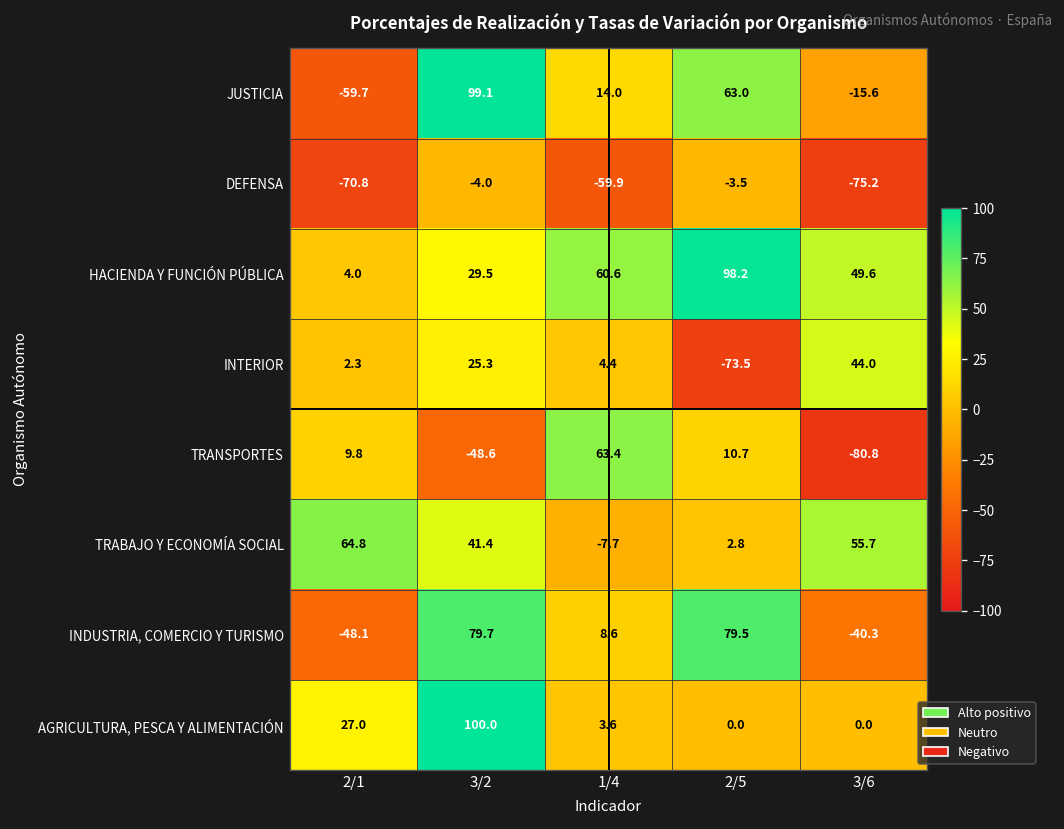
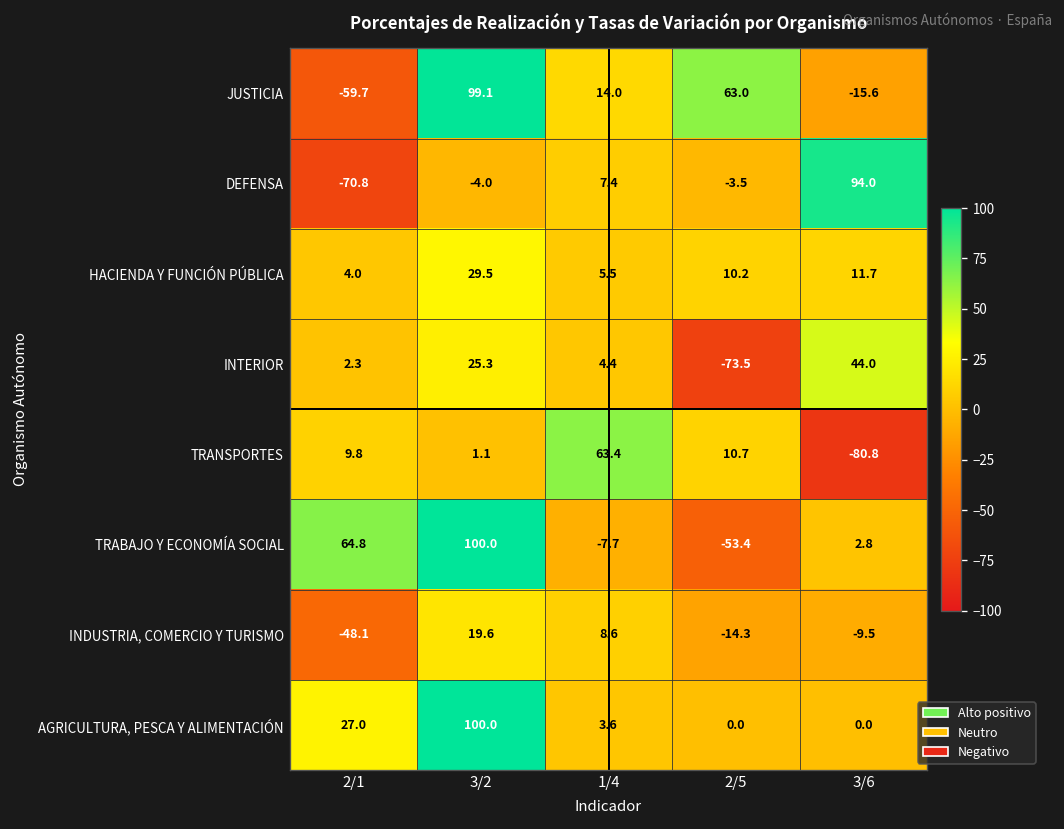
  {
    "JUSTICIA": {
      "2/1": -59.7,
      "3/2": 99.1,
      "1/4": 14.0,
      "2/5": 63.0,
      "3/6": -15.6
    },
    "DEFENSA": {
      "2/1": -70.8,
      "3/2": -4.0,
-     "1/4": -59.9,
+     "1/4": 7.4,
      "2/5": -3.5,
-     "3/6": -75.2
+     "3/6": 94.0
    },
    "HACIENDA Y FUNCIÓN PÚBLICA": {
      "2/1": 4.0,
      "3/2": 29.5,
-     "1/4": 60.6,
-     "2/5": 98.2,
-     "3/6": 49.6
+     "1/4": 5.5,
+     "2/5": 10.2,
+     "3/6": 11.7
    },
    "INTERIOR": {
      "2/1": 2.3,
      "3/2": 25.3,
      "1/4": 4.4,
      "2/5": -73.5,
      "3/6": 44.0
    },
    "TRANSPORTES": {
      "2/1": 9.8,
-     "3/2": -48.6,
+     "3/2": 1.1,
      "1/4": 63.4,
      "2/5": 10.7,
      "3/6": -80.8
    },
    "TRABAJO Y ECONOMÍA SOCIAL": {
      "2/1": 64.8,
-     "3/2": 41.4,
+     "3/2": 100.0,
      "1/4": -7.7,
-     "2/5": 2.8,
-     "3/6": 55.7
+     "2/5": -53.4,
+     "3/6": 2.8
    },
    "INDUSTRIA, COMERCIO Y TURISMO": {
      "2/1": -48.1,
-     "3/2": 79.7,
+     "3/2": 19.6,
      "1/4": 8.6,
-     "2/5": 79.5,
-     "3/6": -40.3
+     "2/5": -14.3,
+     "3/6": -9.5
    },
    "AGRICULTURA, PESCA Y ALIMENTACIÓN": {
      "2/1": 27.0,
      "3/2": 100.0,
      "1/4": 3.6,
      "2/5": 0.0,
      "3/6": 0.0
    }
  }
